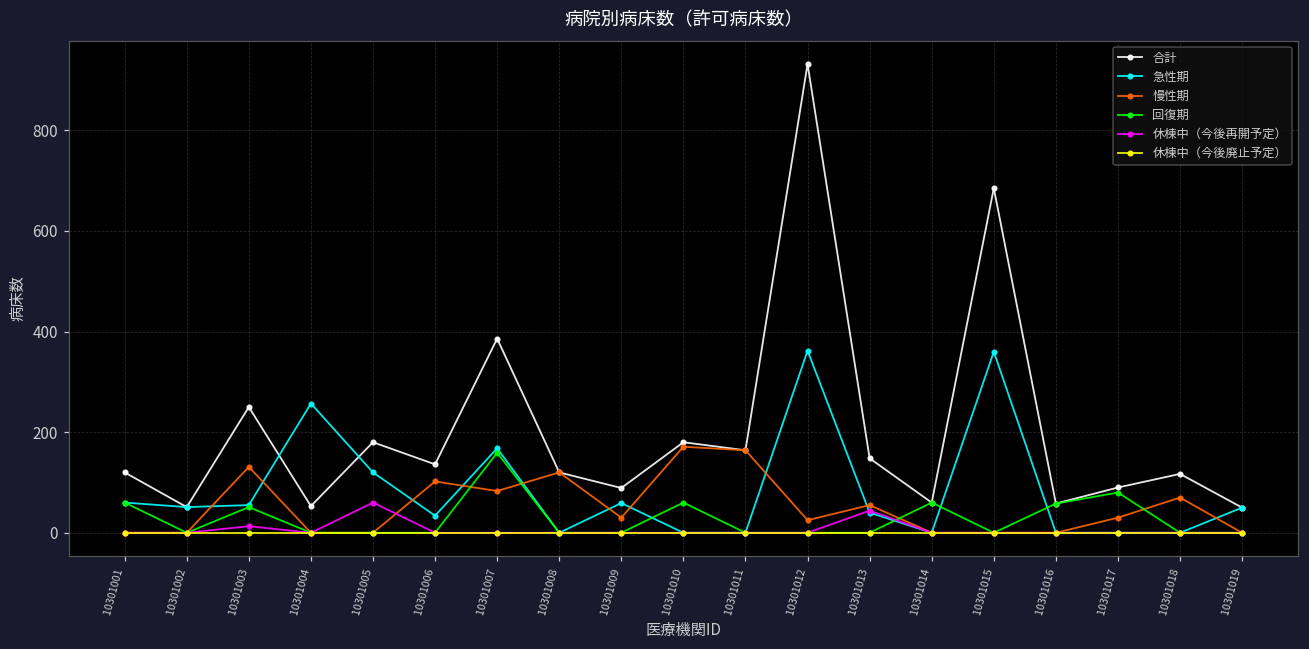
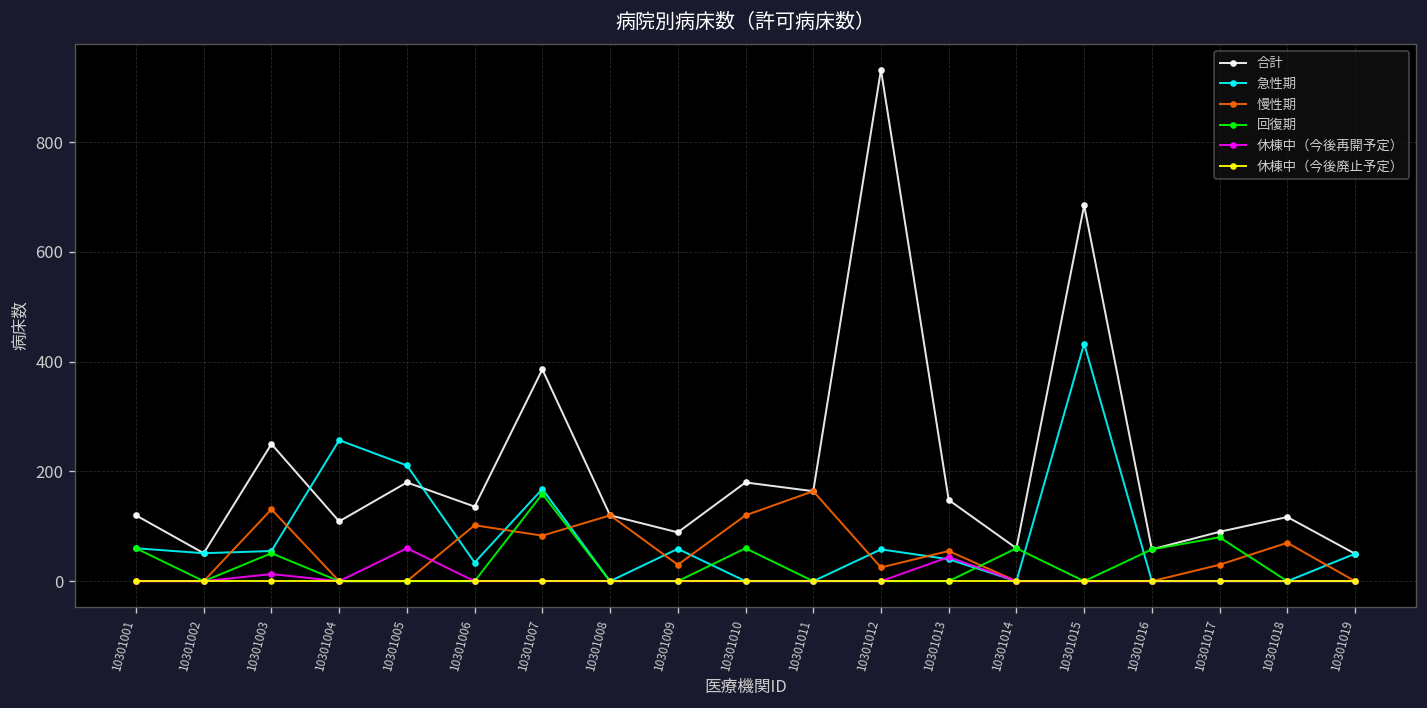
  {
    "合計": {
      "10301001": 120,
      "10301003": 250,
-     "10301004": 50,
+     "10301004": 110,
      "10301005": 180,
      "10301006": 140,
      "10301007": 390,
      "10301009": 90,
      "10301010": 180,
      "10301012": 930,
      "10301013": 150,
      "10301015": 690,
      "10301017": 90,
      "10301018": 120
    },
    "急性期": {
      "10301004": 260,
-     "10301005": 120,
+     "10301005": 210,
      "10301006": 30,
      "10301007": 170,
      "10301009": 60,
-     "10301012": 360,
-     "10301015": 360
+     "10301012": 60,
+     "10301015": 430
    },
    "慢性期": {
      "10301003": 130,
      "10301006": 100,
      "10301007": 80,
      "10301009": 30,
-     "10301010": 170,
+     "10301010": 120,
      "10301012": 30,
      "10301013": 60,
      "10301017": 30,
      "10301018": 70
    },
    "回復期": {
      "10301007": 160,
      "10301010": 60,
      "10301017": 80
    },
    "休棟中（今後再開予定）": {
      "10301003": 10,
      "10301005": 60
    },
    "休棟中（今後廃止予定）": {
      "10301003": 0
    }
  }
